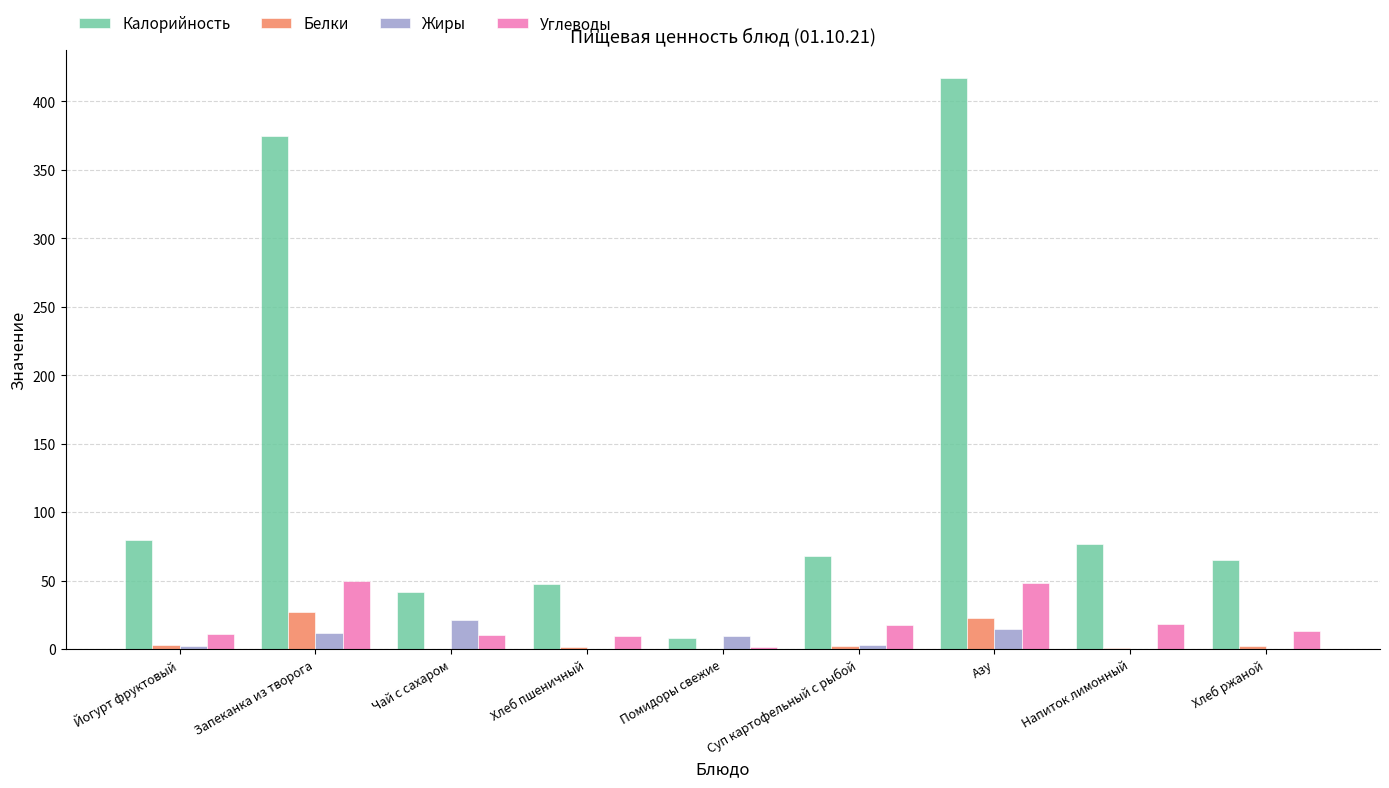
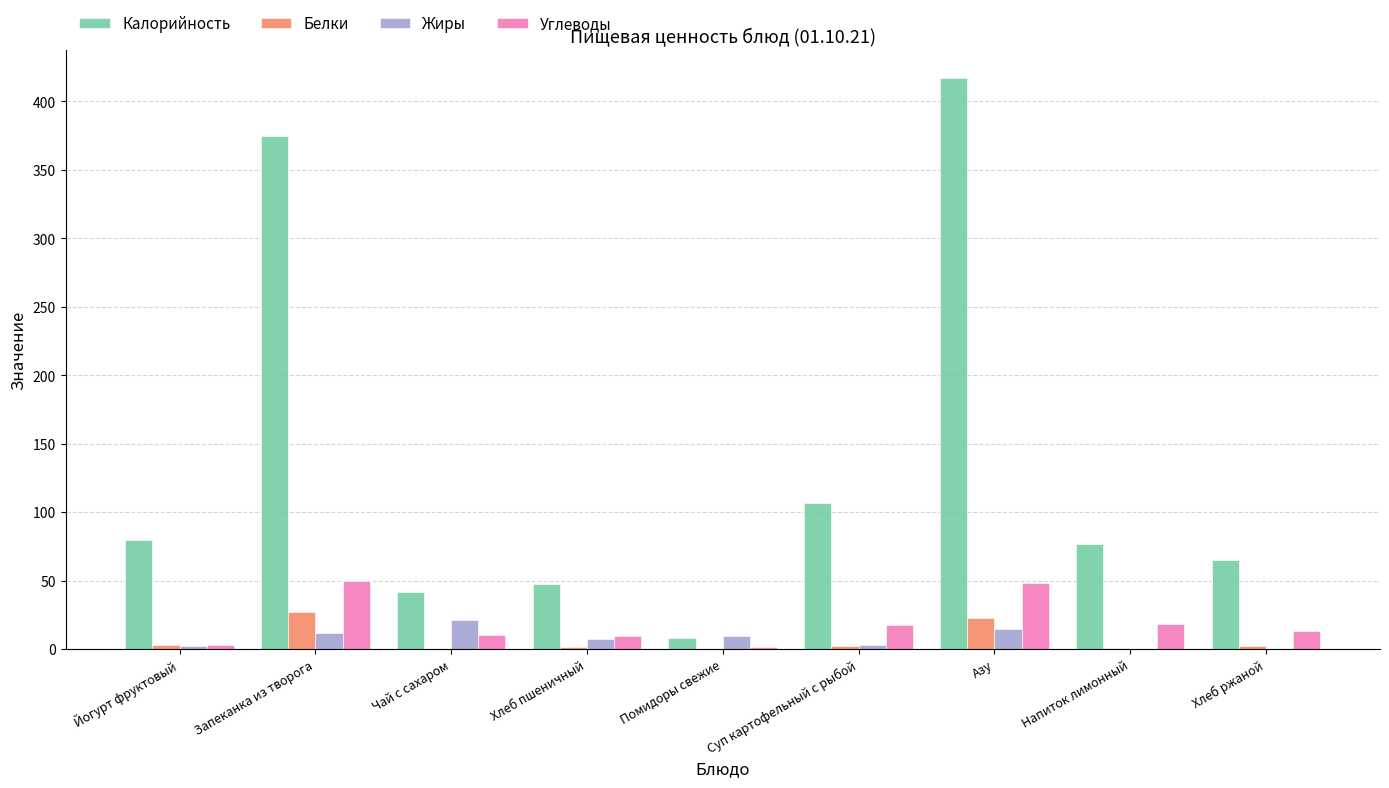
  {
    "Калорийность": {
      "Йогурт фруктовый": 80,
      "Запеканка из творога": 375,
      "Чай с сахаром": 42,
      "Хлеб пшеничный": 48,
      "Помидоры свежие": 8,
-     "Суп картофельный с рыбой": 68,
+     "Суп картофельный с рыбой": 107,
      "Азу": 417,
      "Напиток лимонный": 77,
      "Хлеб ржаной": 65
    },
    "Белки": {
      "Йогурт фруктовый": 3,
      "Запеканка из творога": 27,
      "Суп картофельный с рыбой": 3,
      "Азу": 23,
      "Хлеб ржаной": 2
    },
    "Жиры": {
      "Йогурт фруктовый": 2,
      "Запеканка из творога": 12,
      "Чай с сахаром": 21,
-     "Хлеб пшеничный": 0,
+     "Хлеб пшеничный": 7,
      "Помидоры свежие": 10,
      "Суп картофельный с рыбой": 3,
      "Азу": 15
    },
    "Углеводы": {
-     "Йогурт фруктовый": 11,
+     "Йогурт фруктовый": 3,
      "Запеканка из творога": 50,
      "Чай с сахаром": 10,
      "Хлеб пшеничный": 10,
      "Суп картофельный с рыбой": 18,
      "Азу": 49,
      "Напиток лимонный": 18,
      "Хлеб ржаной": 13
    }
  }
